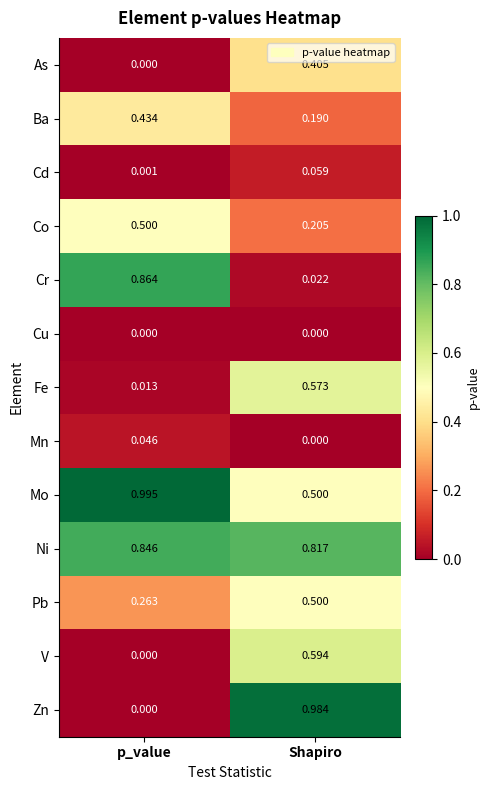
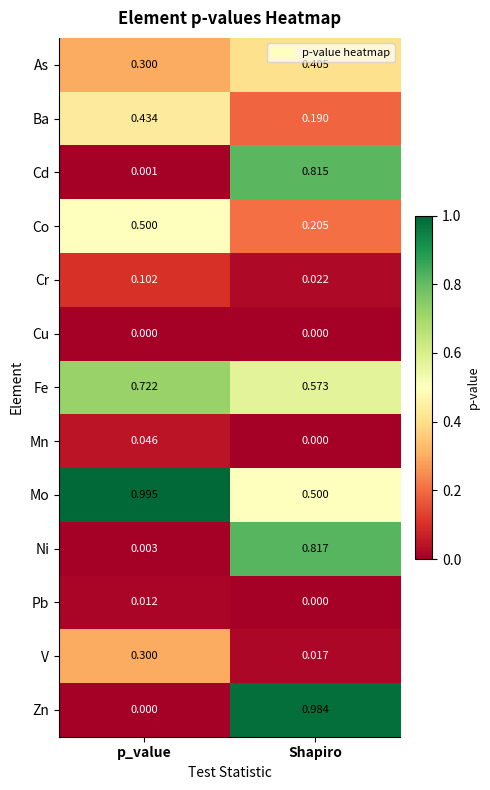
  {
    "As": {
-     "p_value": 0.000
+     "p_value": 0.300
    },
    "Ba": {
      "p_value": 0.434,
      "Shapiro": 0.190
    },
    "Cd": {
      "p_value": 0.001,
-     "Shapiro": 0.059
+     "Shapiro": 0.815
    },
    "Co": {
      "p_value": 0.500,
      "Shapiro": 0.205
    },
    "Cr": {
-     "p_value": 0.864,
+     "p_value": 0.102,
      "Shapiro": 0.022
    },
    "Cu": {
      "p_value": 0.000,
      "Shapiro": 0.000
    },
    "Fe": {
-     "p_value": 0.013,
+     "p_value": 0.722,
      "Shapiro": 0.573
    },
    "Mn": {
      "p_value": 0.046,
      "Shapiro": 0.000
    },
    "Mo": {
      "p_value": 0.995,
      "Shapiro": 0.500
    },
    "Ni": {
-     "p_value": 0.846,
+     "p_value": 0.003,
      "Shapiro": 0.817
    },
    "Pb": {
-     "p_value": 0.263,
-     "Shapiro": 0.500
+     "p_value": 0.012,
+     "Shapiro": 0.000
    },
    "V": {
-     "p_value": 0.000,
-     "Shapiro": 0.594
+     "p_value": 0.300,
+     "Shapiro": 0.017
    },
    "Zn": {
      "p_value": 0.000,
      "Shapiro": 0.984
    }
  }
